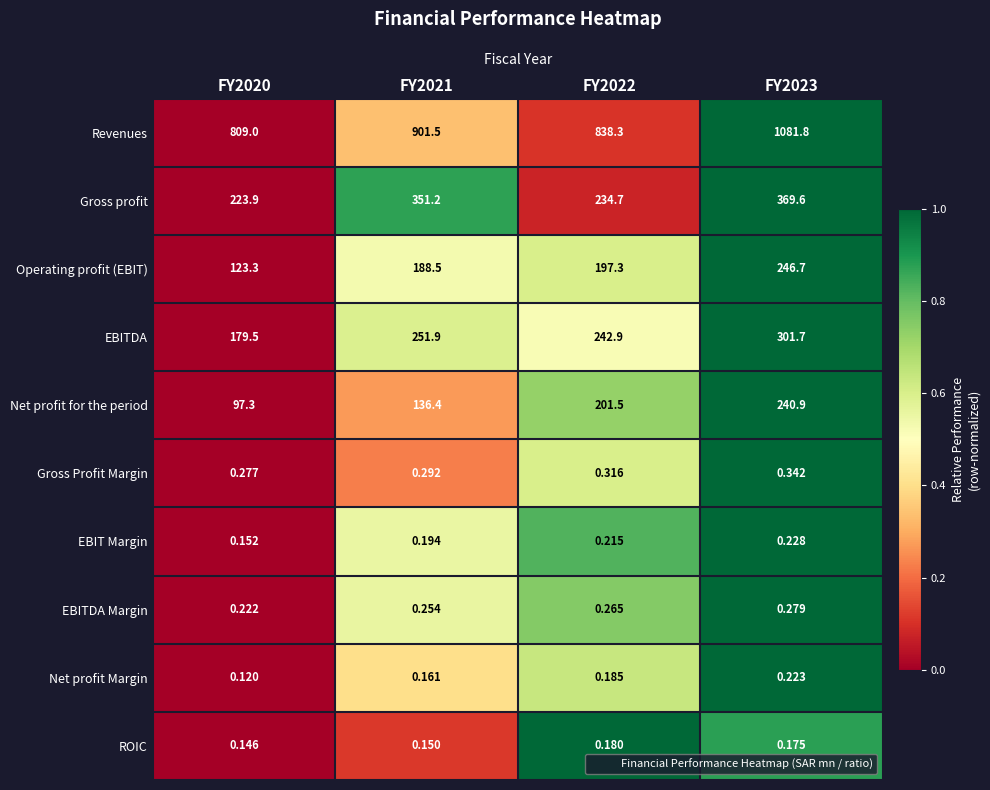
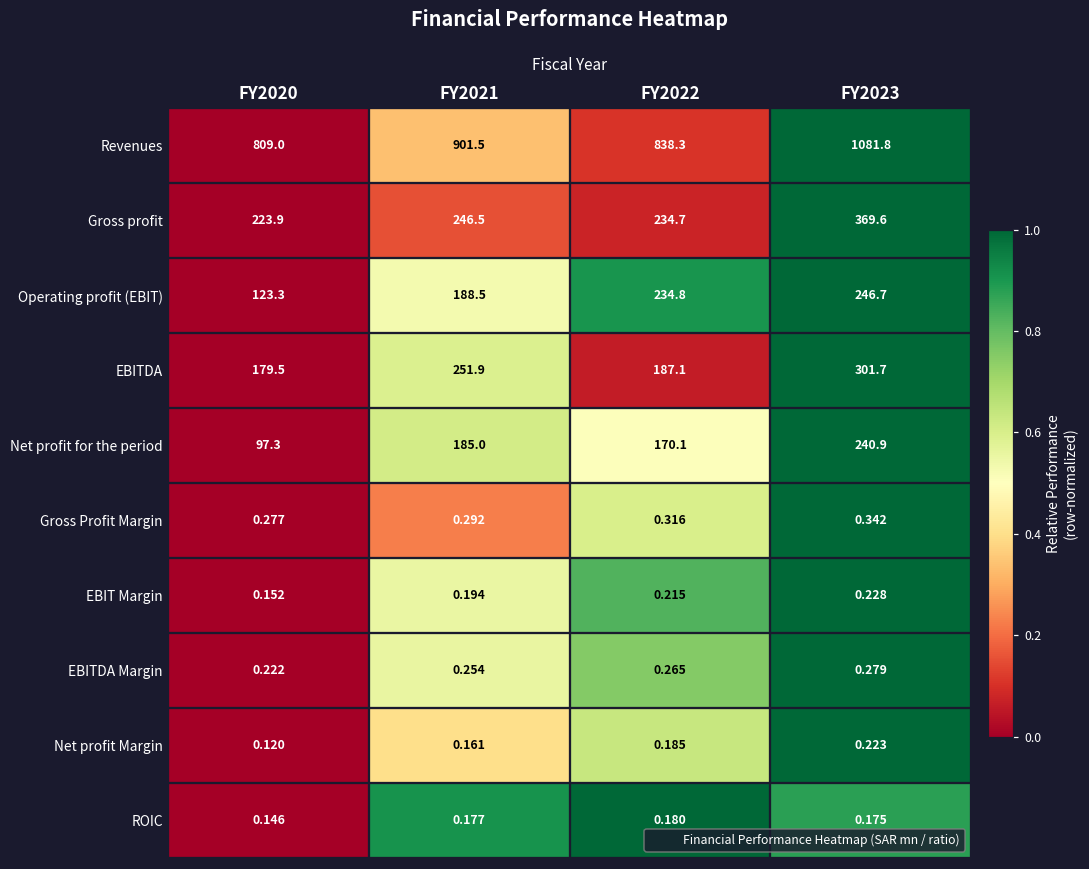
  {
    "Revenues": {
      "FY2020": 809.0,
      "FY2021": 901.5,
      "FY2022": 838.3,
      "FY2023": 1081.8
    },
    "Gross profit": {
      "FY2020": 223.9,
-     "FY2021": 351.2,
+     "FY2021": 246.5,
      "FY2022": 234.7,
      "FY2023": 369.6
    },
    "Operating profit (EBIT)": {
      "FY2020": 123.3,
      "FY2021": 188.5,
-     "FY2022": 197.3,
+     "FY2022": 234.8,
      "FY2023": 246.7
    },
    "EBITDA": {
      "FY2020": 179.5,
      "FY2021": 251.9,
-     "FY2022": 242.9,
+     "FY2022": 187.1,
      "FY2023": 301.7
    },
    "Net profit for the period": {
      "FY2020": 97.3,
-     "FY2021": 136.4,
-     "FY2022": 201.5,
+     "FY2021": 185.0,
+     "FY2022": 170.1,
      "FY2023": 240.9
    },
    "Gross Profit Margin": {
      "FY2020": 0.277,
      "FY2021": 0.292,
      "FY2022": 0.316,
      "FY2023": 0.342
    },
    "EBIT Margin": {
      "FY2020": 0.152,
      "FY2021": 0.194,
      "FY2022": 0.215,
      "FY2023": 0.228
    },
    "EBITDA Margin": {
      "FY2020": 0.222,
      "FY2021": 0.254,
      "FY2022": 0.265,
      "FY2023": 0.279
    },
    "Net profit Margin": {
      "FY2020": 0.120,
      "FY2021": 0.161,
      "FY2022": 0.185,
      "FY2023": 0.223
    },
    "ROIC": {
      "FY2020": 0.146,
-     "FY2021": 0.150,
+     "FY2021": 0.177,
      "FY2022": 0.180,
      "FY2023": 0.175
    }
  }
